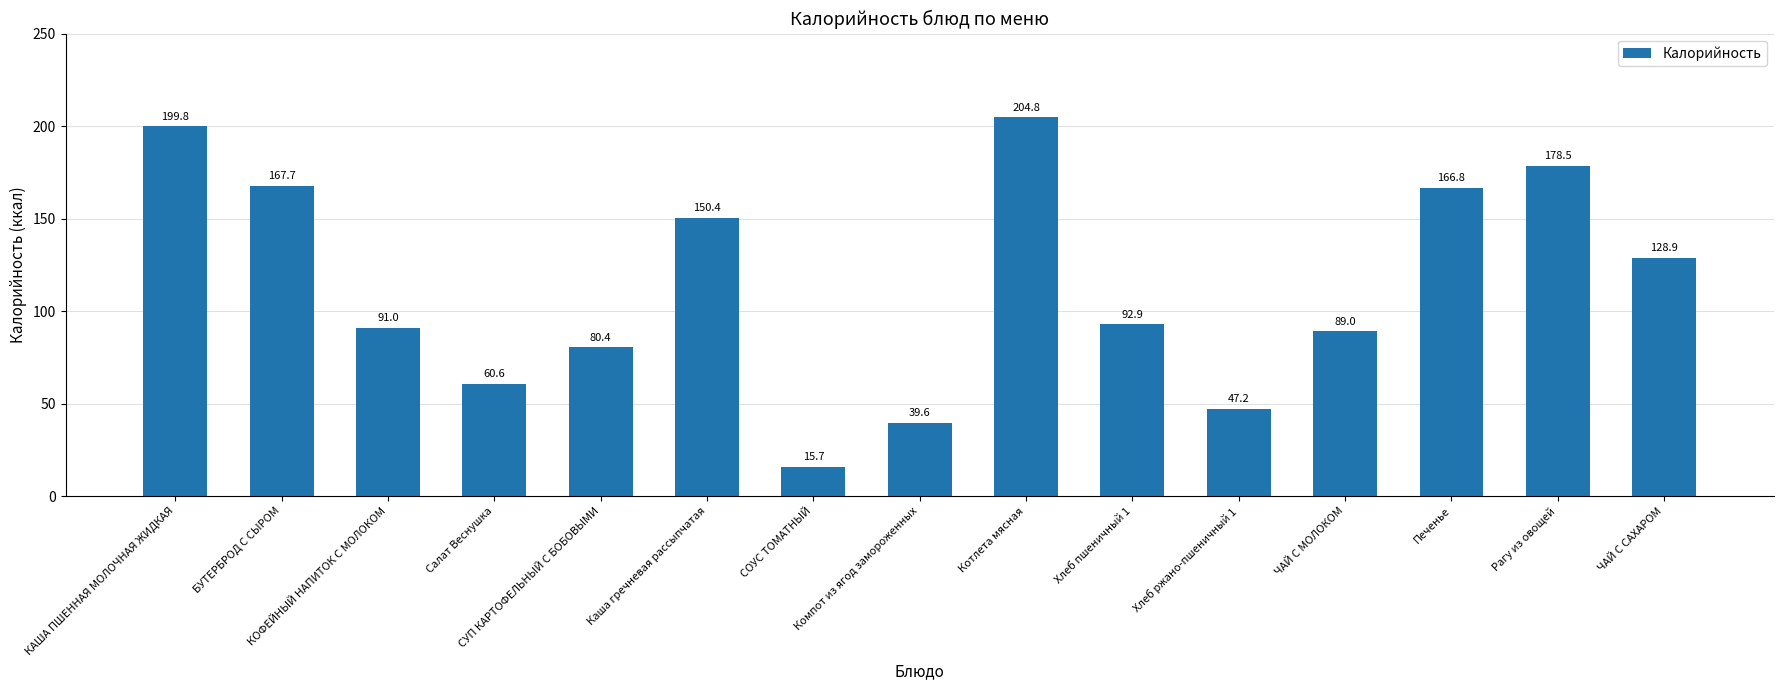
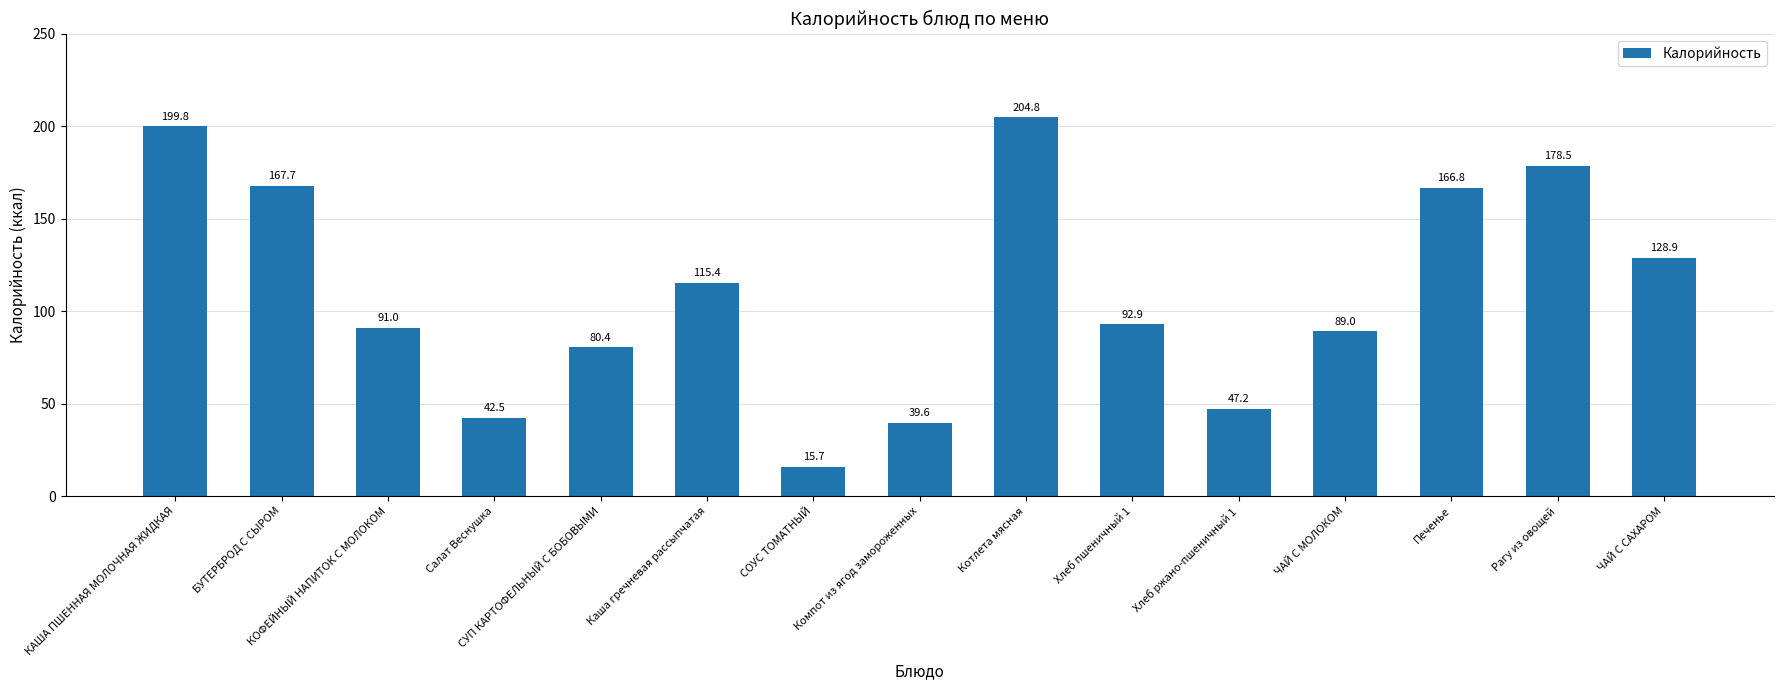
  {
    "КАША ПШЕННАЯ МОЛОЧНАЯ ЖИДКАЯ": 199.8,
    "БУТЕРБРОД С СЫРОМ": 167.7,
    "КОФЕЙНЫЙ НАПИТОК С МОЛОКОМ": 91.0,
-   "Салат Веснушка": 60.6,
+   "Салат Веснушка": 42.5,
    "СУП КАРТОФЕЛЬНЫЙ С БОБОВЫМИ": 80.4,
-   "Каша гречневая рассыпчатая": 150.4,
+   "Каша гречневая рассыпчатая": 115.4,
    "СОУС ТОМАТНЫЙ": 15.7,
    "Компот из ягод замороженных": 39.6,
    "Котлета мясная": 204.8,
    "Хлеб пшеничный 1": 92.9,
    "Хлеб ржано-пшеничный 1": 47.2,
    "ЧАЙ С МОЛОКОМ": 89.0,
    "Печенье": 166.8,
    "Рагу из овощей": 178.5,
    "ЧАЙ С САХАРОМ": 128.9
  }
